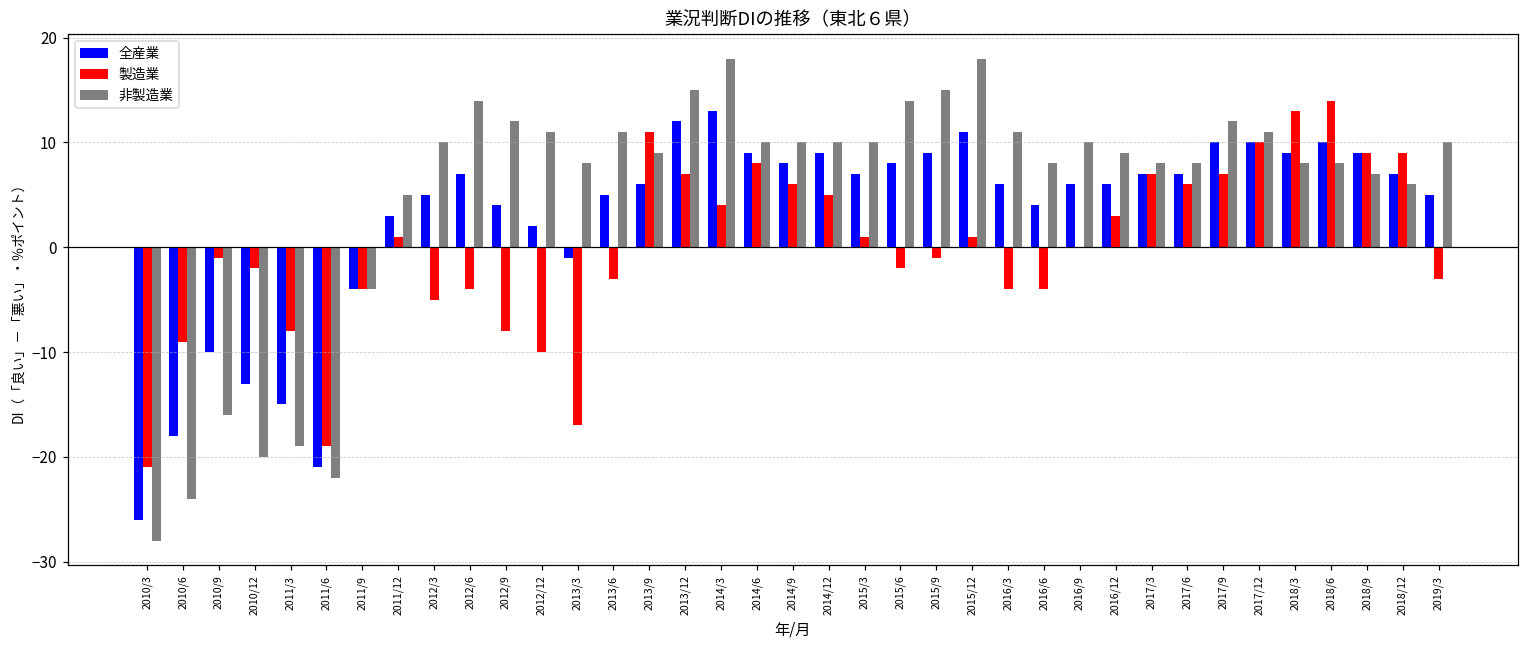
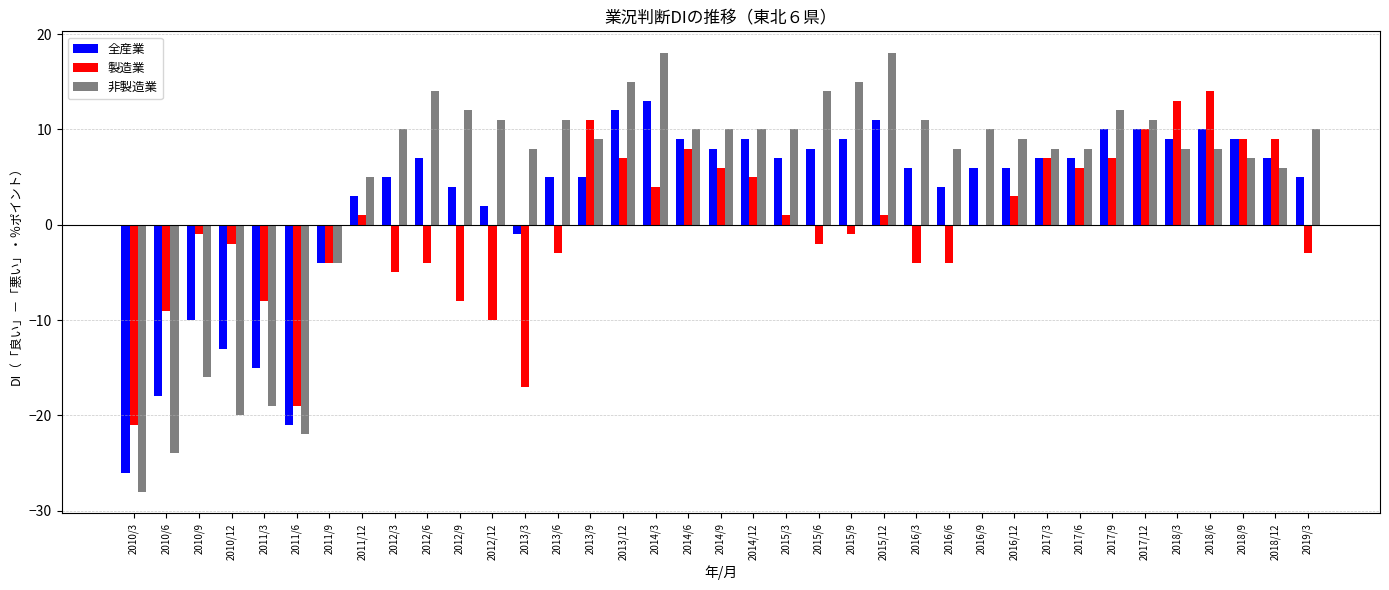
  {
    "全産業": {
      "2010/3": -26,
      "2010/6": -18,
      "2010/9": -10,
      "2010/12": -13,
      "2011/3": -15,
      "2011/6": -21,
      "2011/9": -4,
      "2011/12": 3,
      "2012/3": 5,
      "2012/6": 7,
      "2012/9": 4,
      "2012/12": 2,
      "2013/3": -1,
      "2013/6": 5,
-     "2013/9": 6,
+     "2013/9": 5,
      "2013/12": 12,
      "2014/3": 13,
      "2014/6": 9,
      "2014/9": 8,
      "2014/12": 9,
      "2015/3": 7,
      "2015/6": 8,
      "2015/9": 9,
      "2015/12": 11,
      "2016/3": 6,
      "2016/6": 4,
      "2016/9": 6,
      "2016/12": 6,
      "2017/3": 7,
      "2017/6": 7,
      "2017/9": 10,
      "2017/12": 10,
      "2018/3": 9,
      "2018/6": 10,
      "2018/9": 9,
      "2018/12": 7,
      "2019/3": 5
    },
    "製造業": {
      "2010/3": -21,
      "2010/6": -9,
      "2010/9": -1,
      "2010/12": -2,
      "2011/3": -8,
      "2011/6": -19,
      "2011/9": -4,
      "2011/12": 1,
      "2012/3": -5,
      "2012/6": -4,
      "2012/9": -8,
      "2012/12": -10,
      "2013/3": -17,
      "2013/6": -3,
      "2013/9": 11,
      "2013/12": 7,
      "2014/3": 4,
      "2014/6": 8,
      "2014/9": 6,
      "2014/12": 5,
      "2015/3": 1,
      "2015/6": -2,
      "2015/9": -1,
      "2015/12": 1,
      "2016/3": -4,
      "2016/6": -4,
      "2016/9": 0,
      "2016/12": 3,
      "2017/3": 7,
      "2017/6": 6,
      "2017/9": 7,
      "2017/12": 10,
      "2018/3": 13,
      "2018/6": 14,
      "2018/9": 9,
      "2018/12": 9,
      "2019/3": -3
    },
    "非製造業": {
      "2010/3": -28,
      "2010/6": -24,
      "2010/9": -16,
      "2010/12": -20,
      "2011/3": -19,
      "2011/6": -22,
      "2011/9": -4,
      "2011/12": 5,
      "2012/3": 10,
      "2012/6": 14,
      "2012/9": 12,
      "2012/12": 11,
      "2013/3": 8,
      "2013/6": 11,
      "2013/9": 9,
      "2013/12": 15,
      "2014/3": 18,
      "2014/6": 10,
      "2014/9": 10,
      "2014/12": 10,
      "2015/3": 10,
      "2015/6": 14,
      "2015/9": 15,
      "2015/12": 18,
      "2016/3": 11,
      "2016/6": 8,
      "2016/9": 10,
      "2016/12": 9,
      "2017/3": 8,
      "2017/6": 8,
      "2017/9": 12,
      "2017/12": 11,
      "2018/3": 8,
      "2018/6": 8,
      "2018/9": 7,
      "2018/12": 6,
      "2019/3": 10
    }
  }
